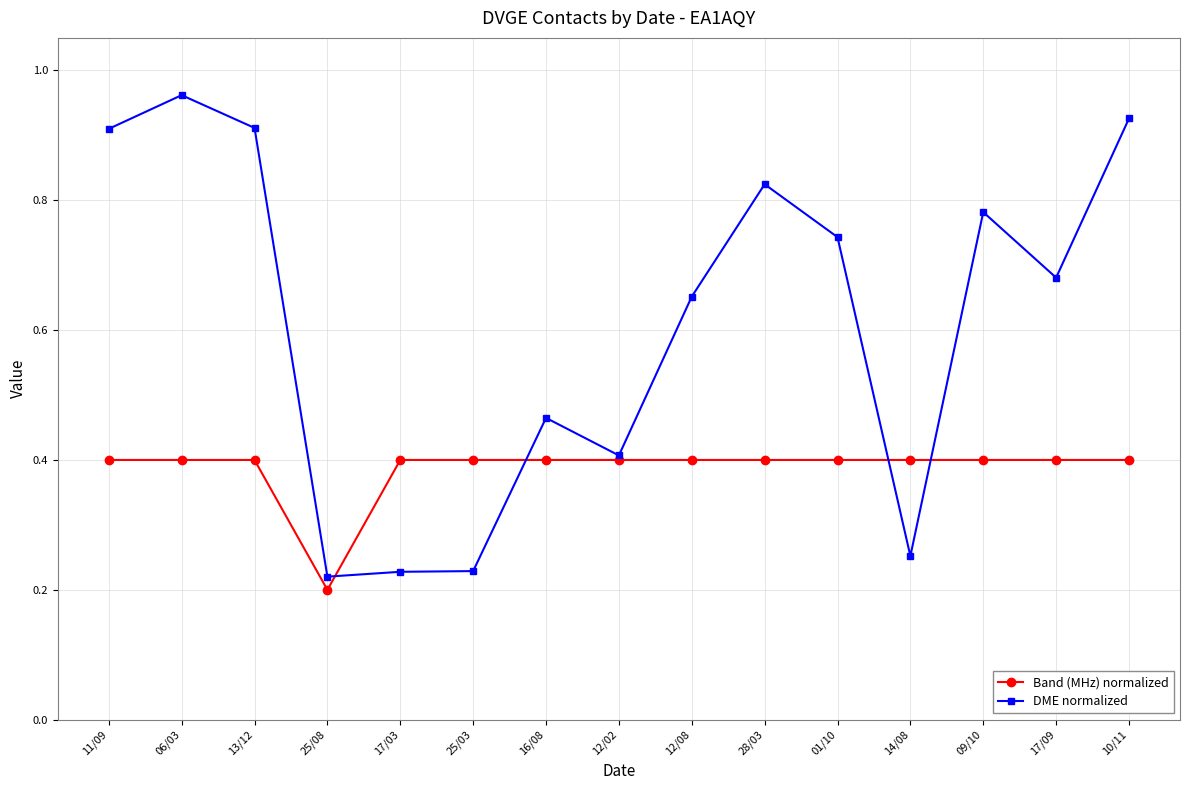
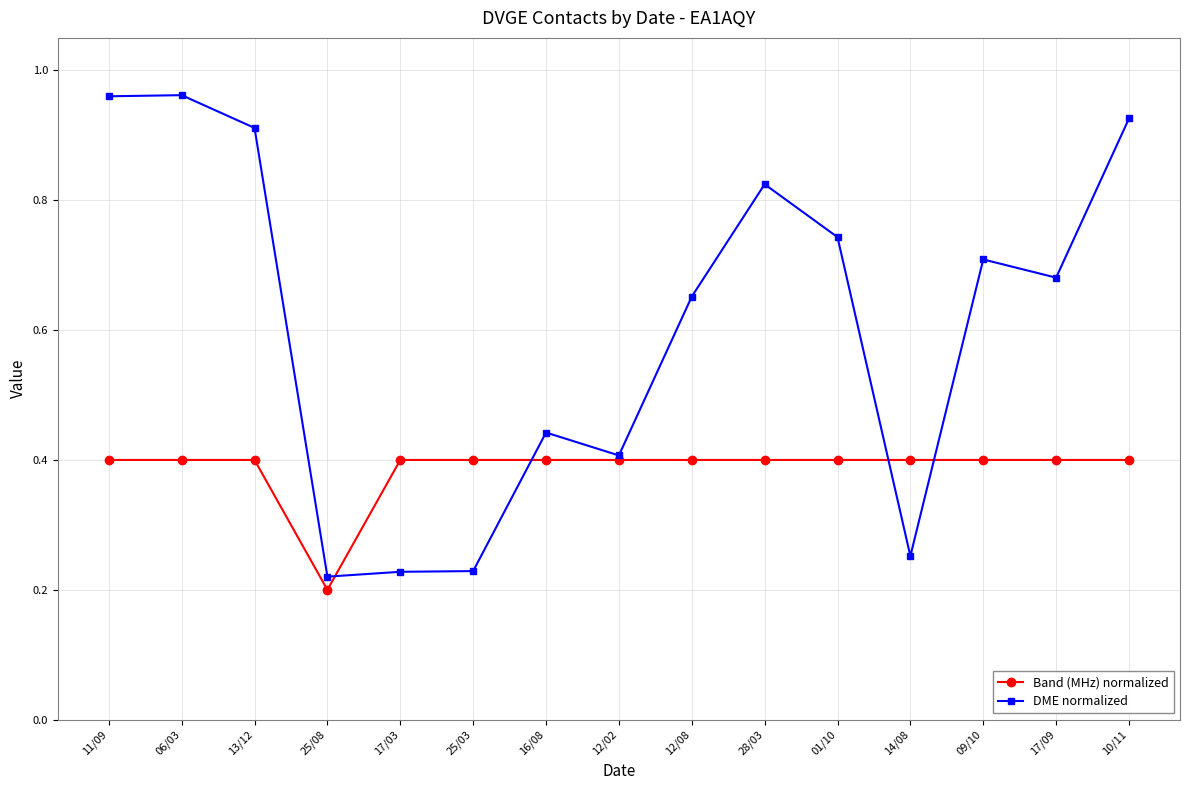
  {
    "Band (MHz) normalized": {
      "11/09": 0.40,
      "06/03": 0.40,
      "13/12": 0.40,
      "25/08": 0.20,
      "17/03": 0.40,
      "25/03": 0.40,
      "16/08": 0.40,
      "12/02": 0.40,
      "12/08": 0.40,
      "28/03": 0.40,
      "01/10": 0.40,
      "14/08": 0.40,
      "09/10": 0.40,
      "17/09": 0.40,
      "10/11": 0.40
    },
    "DME normalized": {
-     "11/09": 0.91,
+     "11/09": 0.96,
      "06/03": 0.96,
      "13/12": 0.91,
      "25/08": 0.22,
      "17/03": 0.23,
      "25/03": 0.23,
-     "16/08": 0.46,
+     "16/08": 0.44,
      "12/02": 0.41,
      "12/08": 0.65,
      "28/03": 0.82,
      "01/10": 0.74,
      "14/08": 0.25,
-     "09/10": 0.78,
+     "09/10": 0.71,
      "17/09": 0.68,
      "10/11": 0.93
    }
  }
